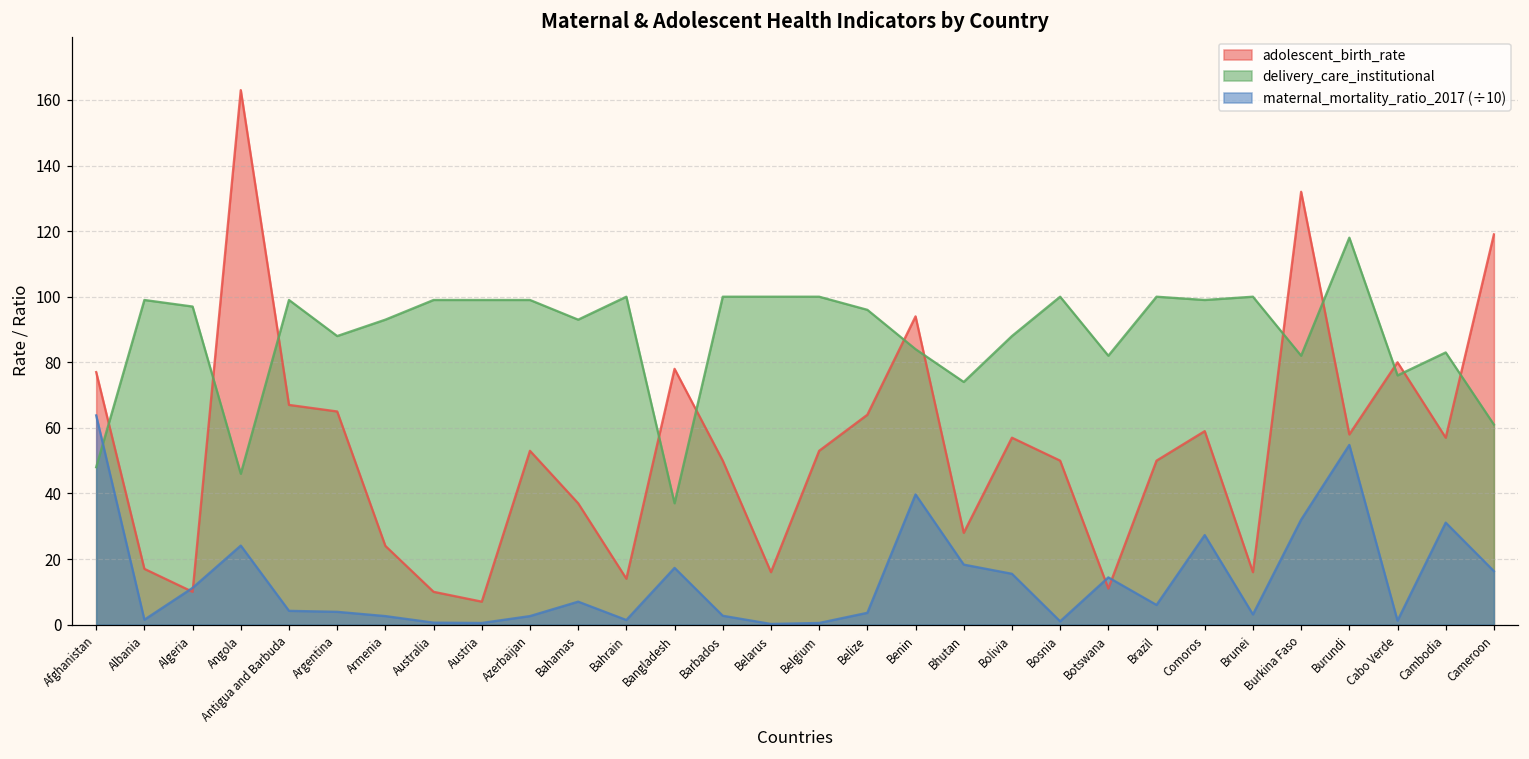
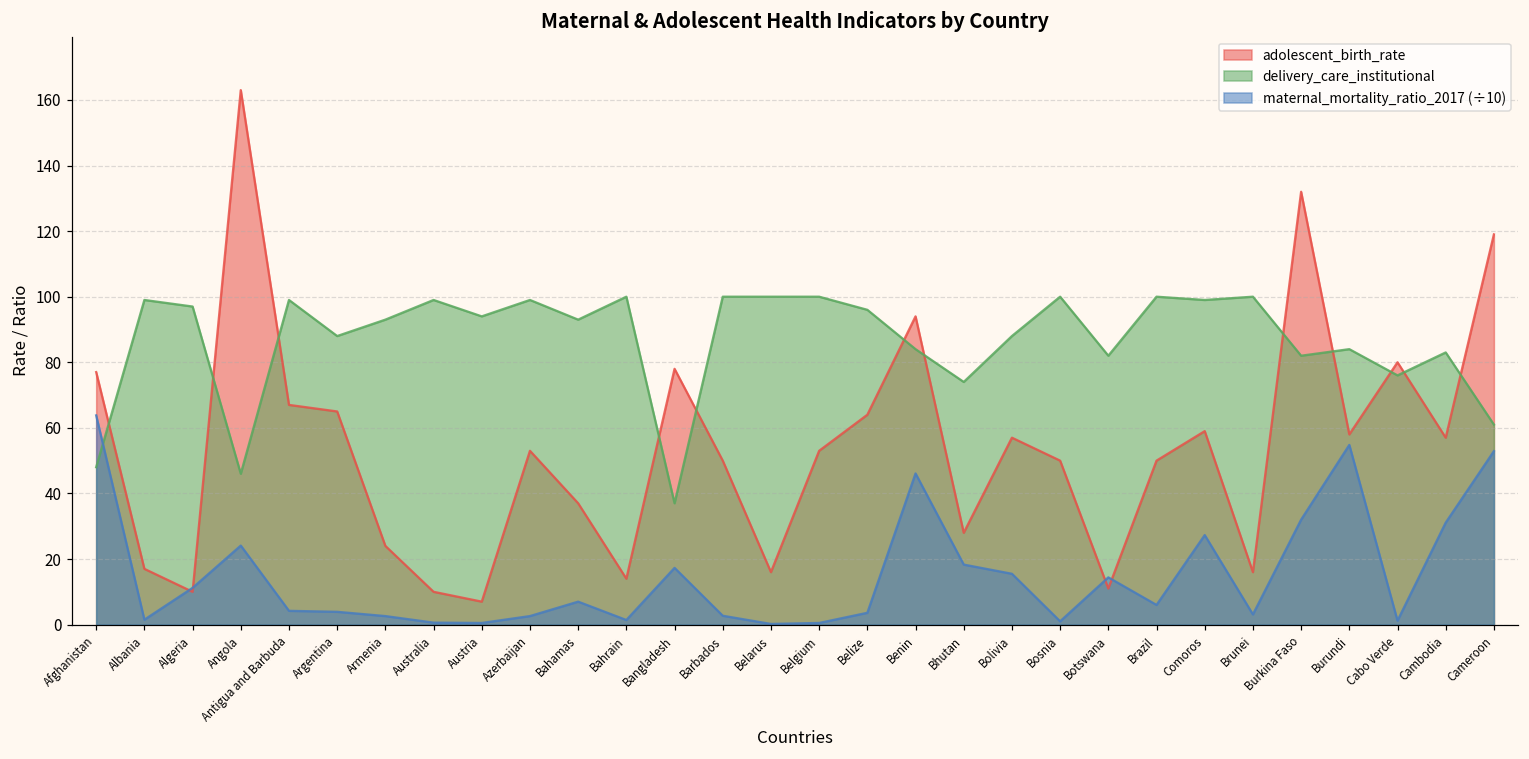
  {
    "adolescent_birth_rate": {
      "Afghanistan": 77,
      "Albania": 17,
      "Algeria": 10,
      "Angola": 163,
      "Antigua and Barbuda": 67,
      "Argentina": 65,
      "Armenia": 24,
      "Australia": 10,
      "Austria": 7,
      "Azerbaijan": 53,
      "Bahamas": 37,
      "Bahrain": 14,
      "Bangladesh": 78,
      "Barbados": 50,
      "Belarus": 16,
      "Belgium": 53,
      "Belize": 64,
      "Benin": 94,
      "Bhutan": 28,
      "Bolivia": 57,
      "Bosnia": 50,
      "Botswana": 11,
      "Brazil": 50,
      "Comoros": 59,
      "Brunei": 16,
      "Burkina Faso": 132,
      "Burundi": 58,
      "Cabo Verde": 80,
      "Cambodia": 57,
      "Cameroon": 119
    },
    "delivery_care_institutional": {
      "Afghanistan": 48,
      "Albania": 99,
      "Algeria": 97,
      "Angola": 46,
      "Antigua and Barbuda": 99,
      "Argentina": 88,
      "Armenia": 93,
      "Australia": 99,
-     "Austria": 99,
+     "Austria": 94,
      "Azerbaijan": 99,
      "Bahamas": 93,
      "Bahrain": 100,
      "Bangladesh": 37,
      "Barbados": 100,
      "Belarus": 100,
      "Belgium": 100,
      "Belize": 96,
      "Benin": 84,
      "Bhutan": 74,
      "Bolivia": 88,
      "Bosnia": 100,
      "Botswana": 82,
      "Brazil": 100,
      "Comoros": 99,
      "Brunei": 100,
      "Burkina Faso": 82,
-     "Burundi": 118,
+     "Burundi": 84,
      "Cabo Verde": 76,
      "Cambodia": 83,
      "Cameroon": 61
    },
    "maternal_mortality_ratio_2017 (÷10)": {
      "Afghanistan": 64,
      "Albania": 2,
      "Algeria": 11,
      "Angola": 24,
      "Antigua and Barbuda": 4,
      "Argentina": 4,
      "Armenia": 3,
      "Australia": 1,
      "Austria": 1,
      "Azerbaijan": 3,
      "Bahamas": 7,
      "Bahrain": 1,
      "Bangladesh": 17,
      "Barbados": 3,
      "Belarus": 0,
      "Belgium": 1,
      "Belize": 4,
-     "Benin": 40,
+     "Benin": 46,
      "Bhutan": 18,
      "Bolivia": 16,
      "Bosnia": 1,
      "Botswana": 14,
      "Brazil": 6,
      "Comoros": 27,
      "Brunei": 3,
      "Burkina Faso": 32,
      "Burundi": 55,
      "Cabo Verde": 1,
      "Cambodia": 31,
-     "Cameroon": 16
+     "Cameroon": 53
    }
  }
